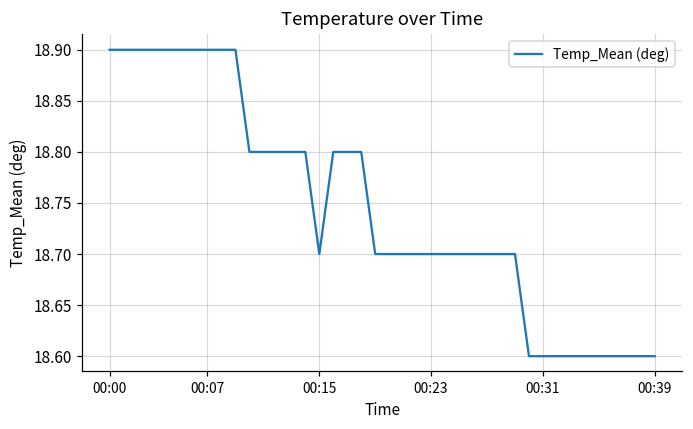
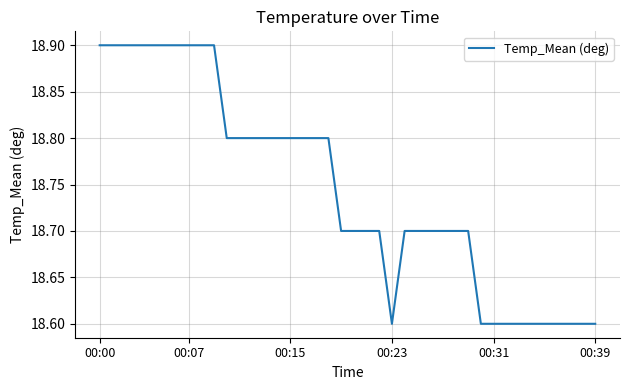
  {
    "00:00": 18.9,
    "00:07": 18.9,
-   "00:15": 18.7,
-   "00:23": 18.7,
+   "00:15": 18.8,
+   "00:23": 18.6,
    "00:31": 18.6,
    "00:39": 18.6
  }
